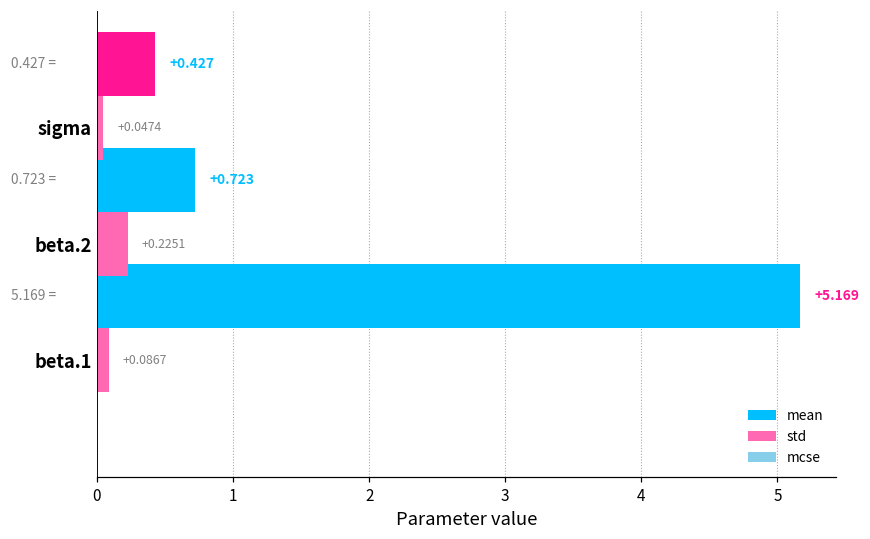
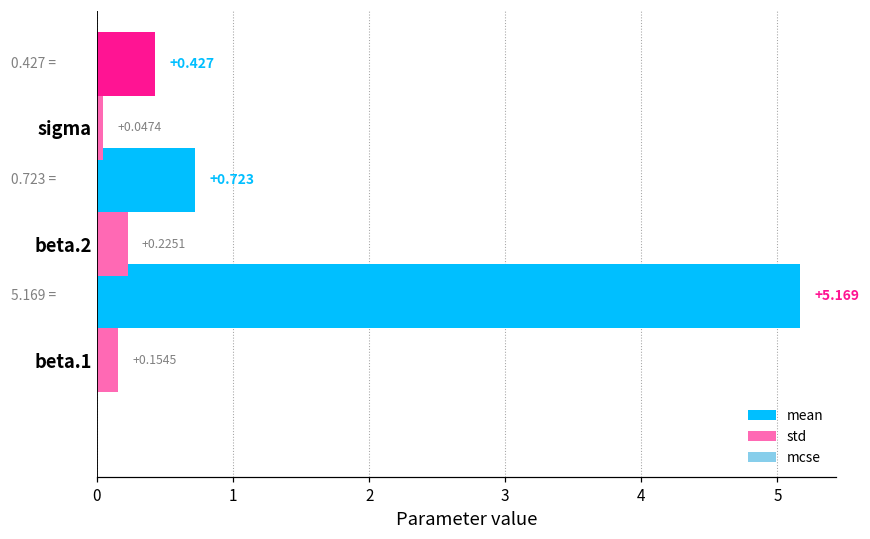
  {
    "std": {
      "sigma": "+0.0474",
      "beta.2": "+0.2251",
-     "beta.1": "+0.0867"
+     "beta.1": "+0.1545"
    }
  }
